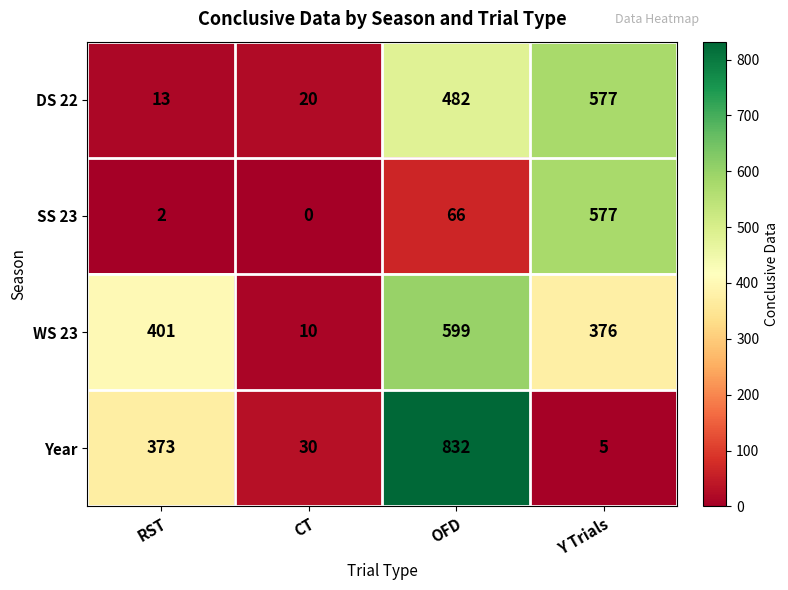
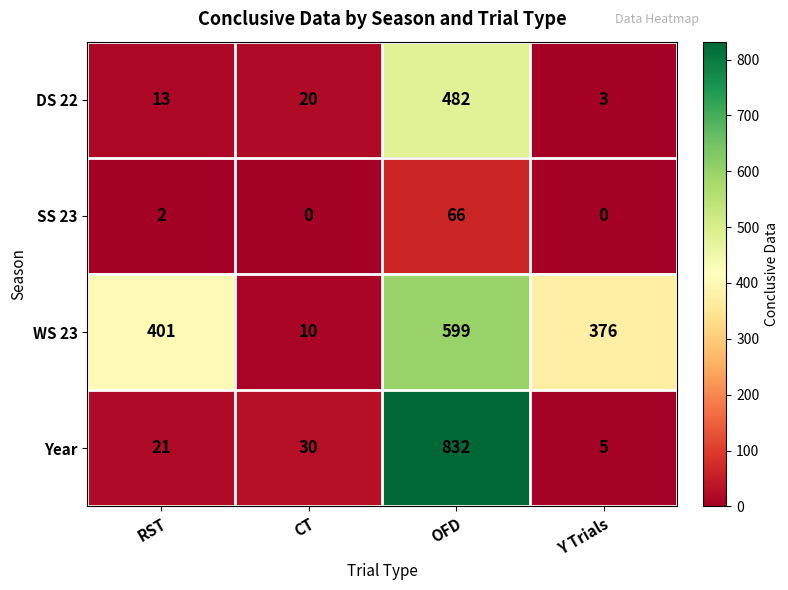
  {
    "DS 22": {
      "RST": 13,
      "CT": 20,
      "OFD": 482,
-     "Y Trials": 577
+     "Y Trials": 3
    },
    "SS 23": {
      "RST": 2,
      "CT": 0,
      "OFD": 66,
-     "Y Trials": 577
+     "Y Trials": 0
    },
    "WS 23": {
      "RST": 401,
      "CT": 10,
      "OFD": 599,
      "Y Trials": 376
    },
    "Year": {
-     "RST": 373,
+     "RST": 21,
      "CT": 30,
      "OFD": 832,
      "Y Trials": 5
    }
  }
